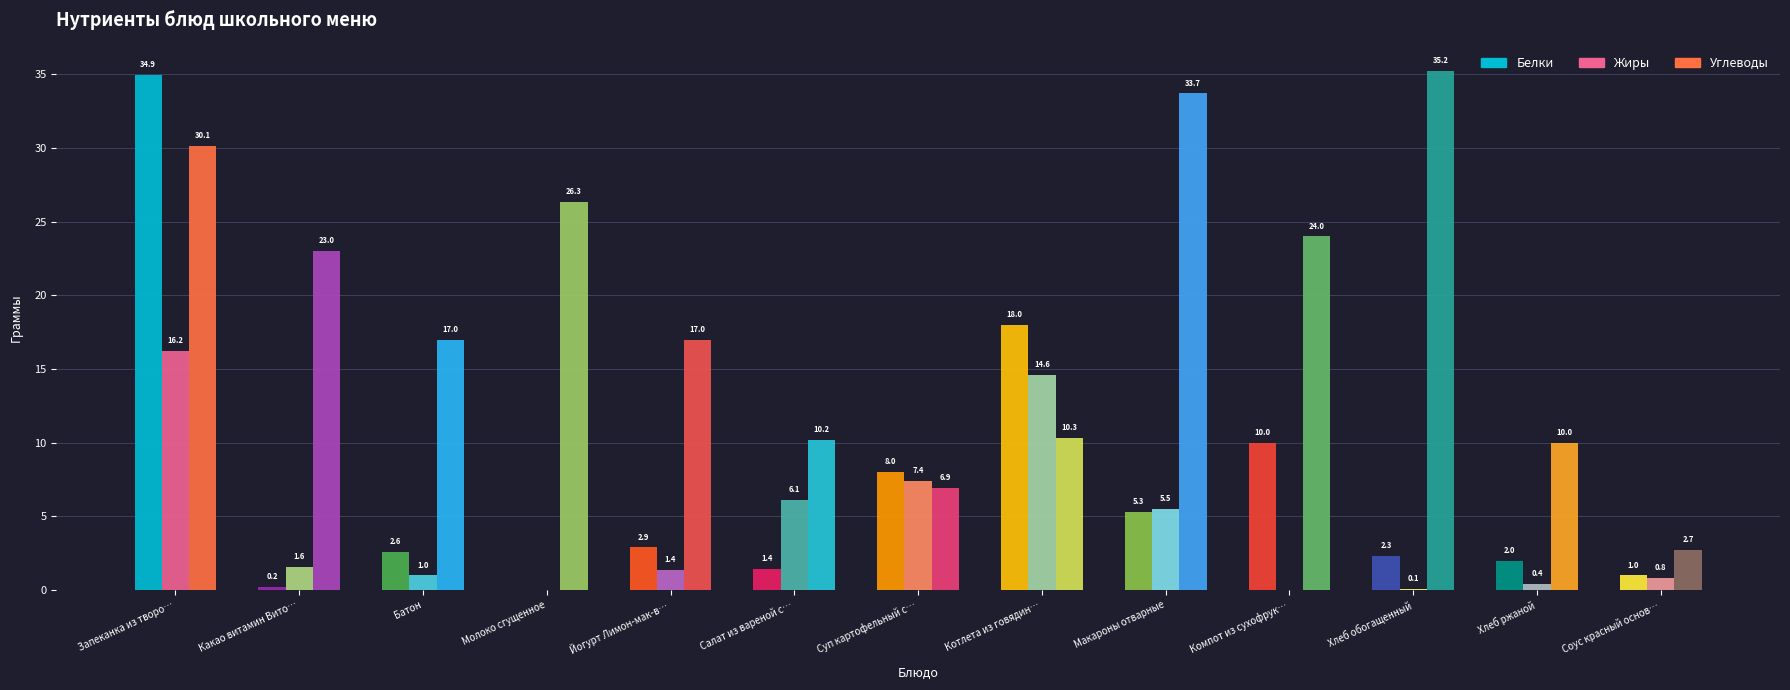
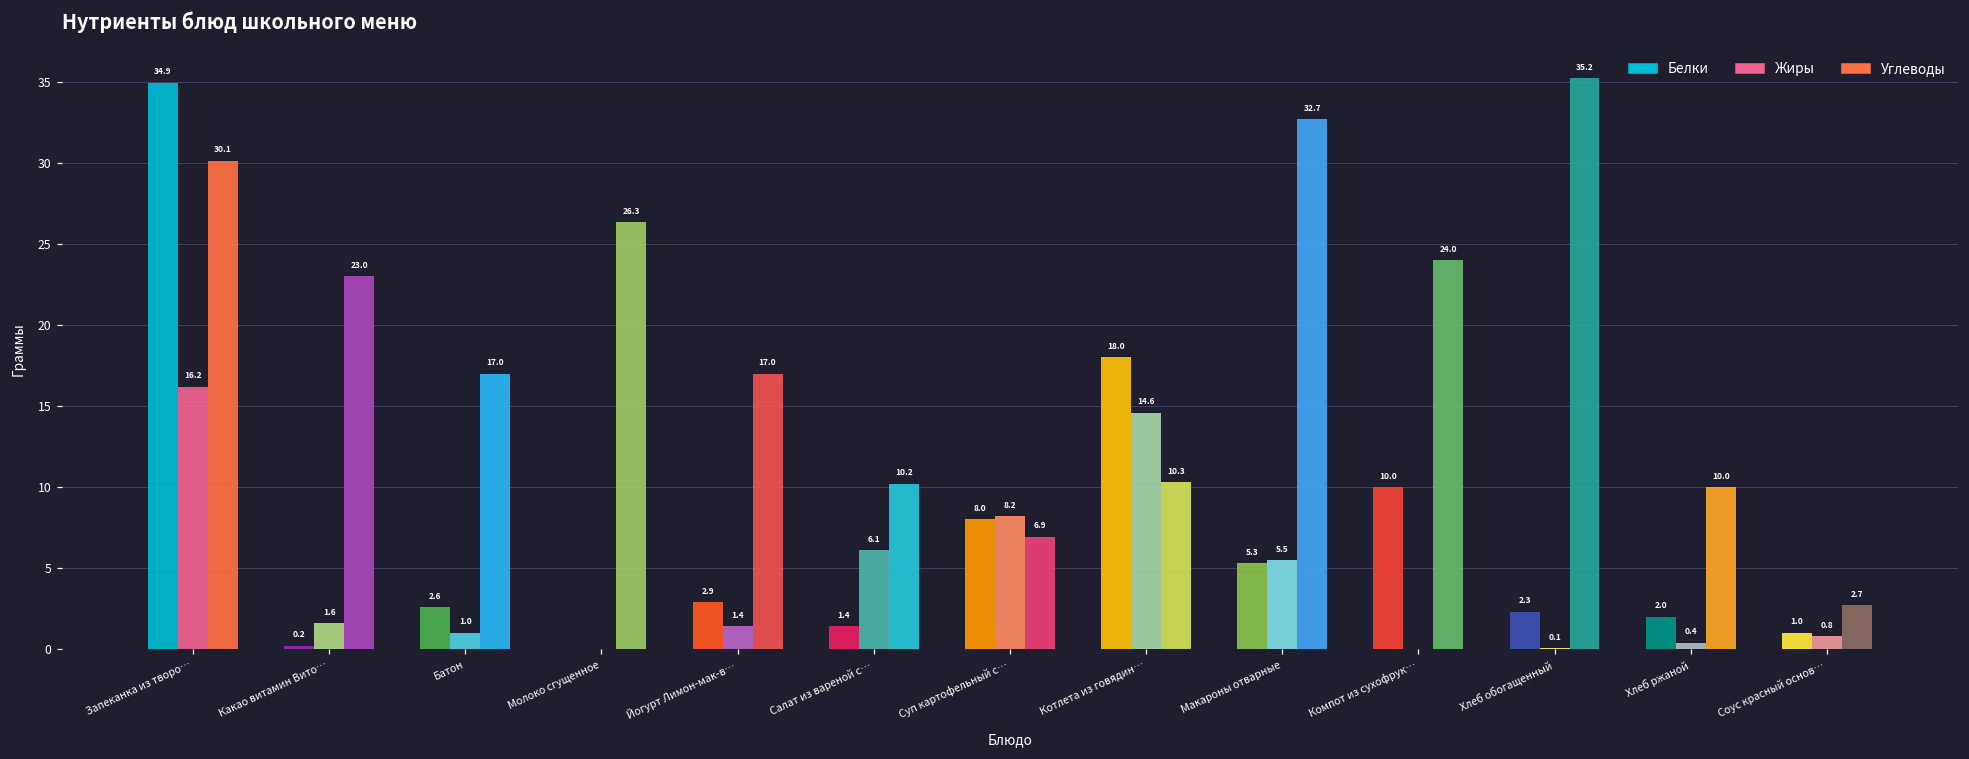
  {
    "Белки": {
      "Запеканка из творо…": 34.9,
      "Какао витамин Вито…": 0.2,
      "Батон": 2.6,
      "Йогурт Лимон-мак-в…": 2.9,
      "Салат из вареной с…": 1.4,
      "Суп картофельный с…": 8.0,
      "Котлета из говядин…": 18.0,
      "Макароны отварные": 5.3,
      "Компот из сухофрук…": 10.0,
      "Хлеб обогащенный": 2.3,
      "Хлеб ржаной": 2.0,
      "Соус красный основ…": 1.0
    },
    "Жиры": {
      "Запеканка из творо…": 16.2,
      "Какао витамин Вито…": 1.6,
      "Батон": 1.0,
      "Йогурт Лимон-мак-в…": 1.4,
      "Салат из вареной с…": 6.1,
-     "Суп картофельный с…": 7.4,
+     "Суп картофельный с…": 8.2,
      "Котлета из говядин…": 14.6,
      "Макароны отварные": 5.5,
      "Хлеб обогащенный": 0.1,
      "Хлеб ржаной": 0.4,
      "Соус красный основ…": 0.8
    },
    "Углеводы": {
      "Запеканка из творо…": 30.1,
      "Какао витамин Вито…": 23.0,
      "Батон": 17.0,
      "Молоко сгущенное": 26.3,
      "Йогурт Лимон-мак-в…": 17.0,
      "Салат из вареной с…": 10.2,
      "Суп картофельный с…": 6.9,
      "Котлета из говядин…": 10.3,
-     "Макароны отварные": 33.7,
+     "Макароны отварные": 32.7,
      "Компот из сухофрук…": 24.0,
      "Хлеб обогащенный": 35.2,
      "Хлеб ржаной": 10.0,
      "Соус красный основ…": 2.7
    }
  }
